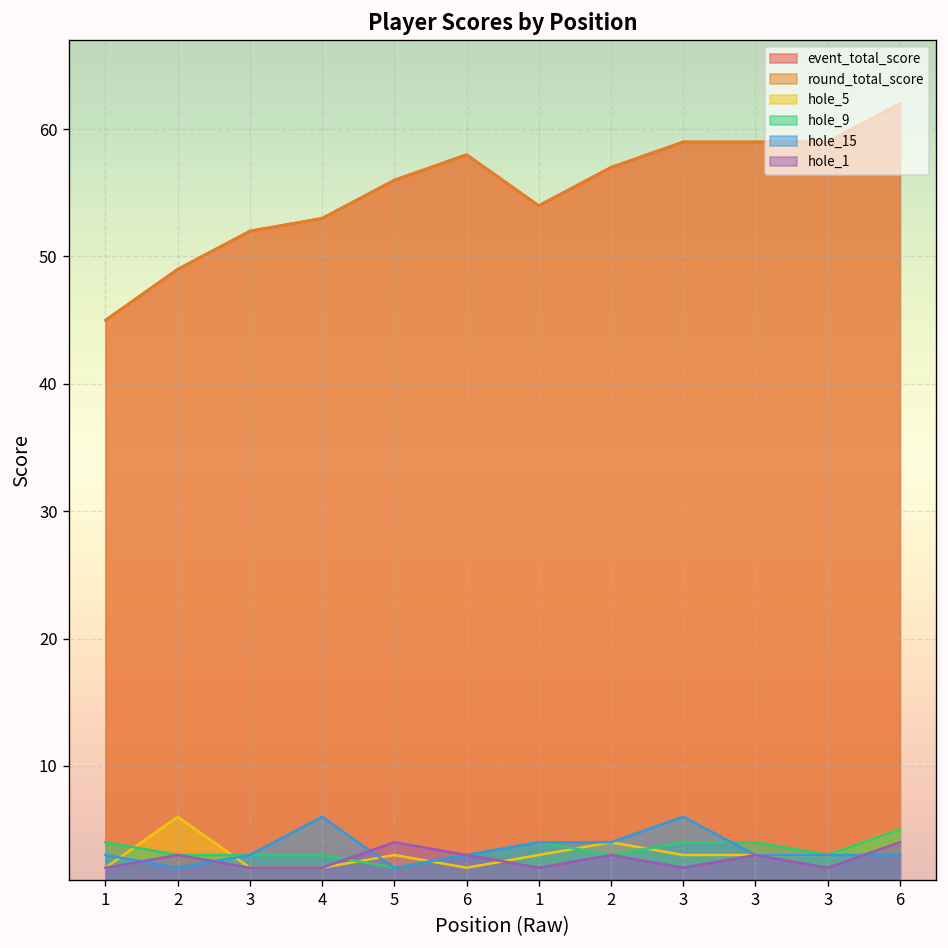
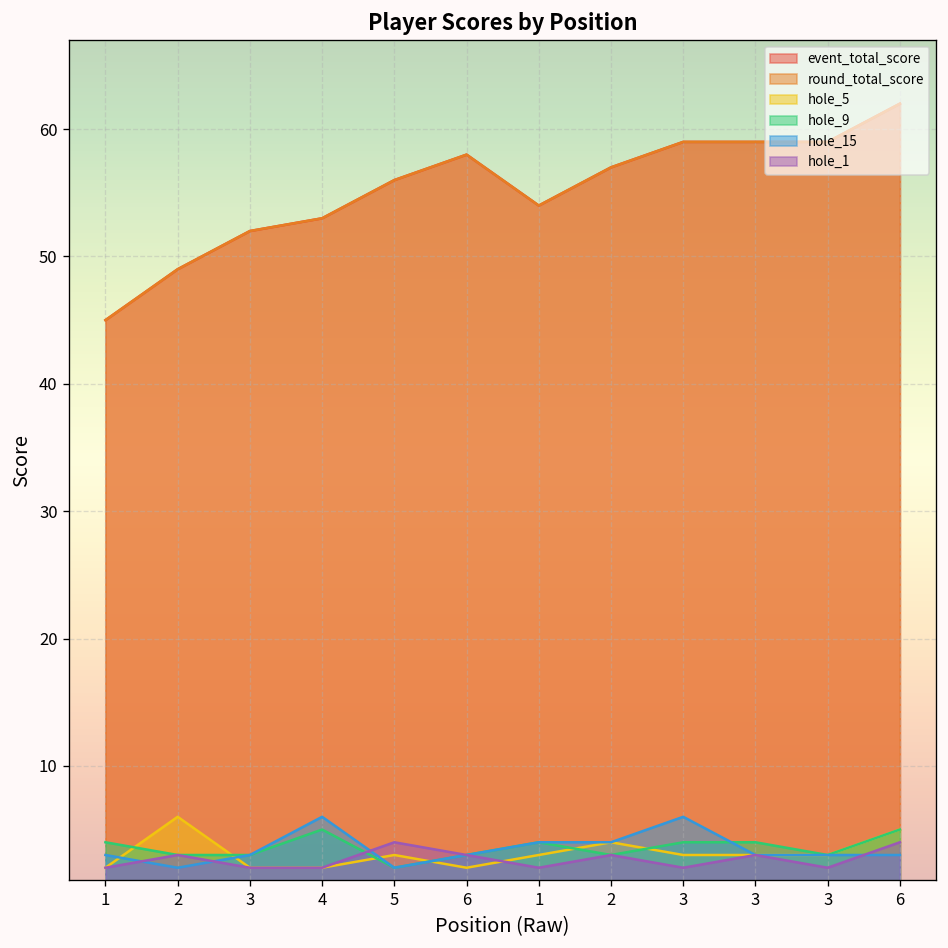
  {
    "hole_9": {
-     "4": 3
+     "4": 5
    },
    "hole_15": {
      "4": 6
    },
    "hole_1": {
      "5": 4
    }
  }
